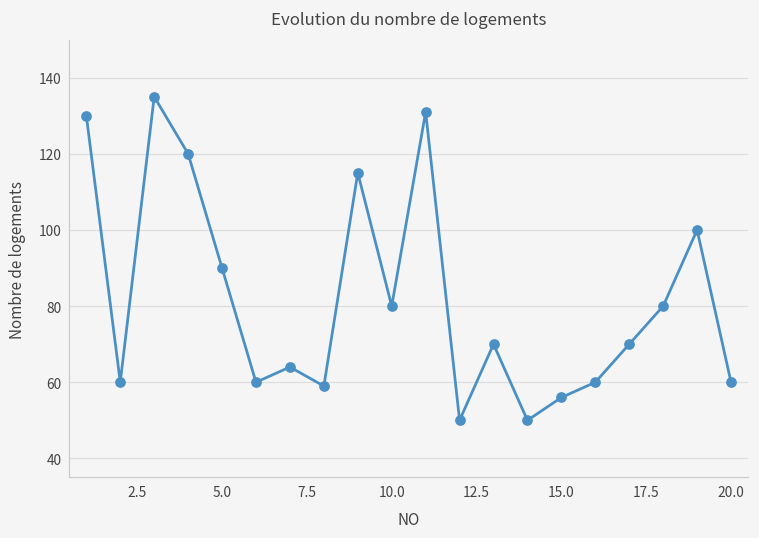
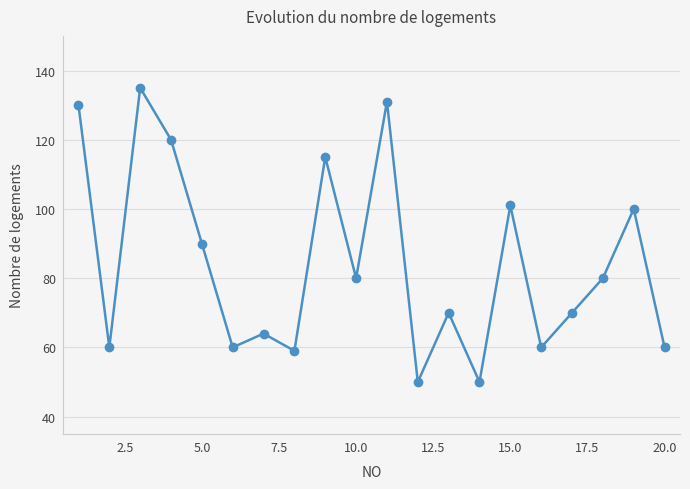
  {
    "5.0": 90,
    "10.0": 80,
-   "15.0": 56,
+   "15.0": 101,
    "20.0": 60
  }
